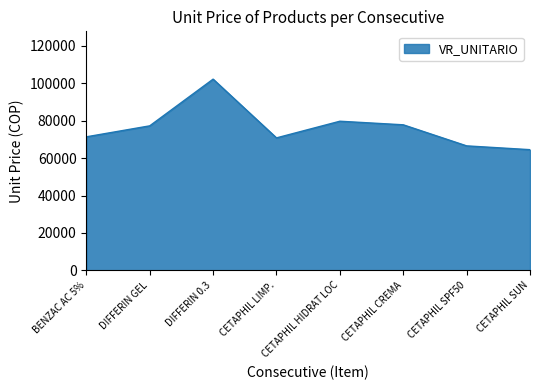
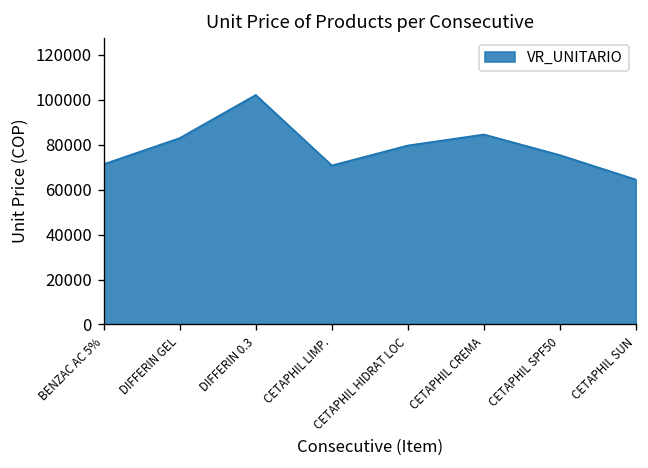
  {
    "BENZAC AC 5%": 71000,
-   "DIFFERIN GEL": 77000,
+   "DIFFERIN GEL": 83000,
    "DIFFERIN 0.3": 102000,
    "CETAPHIL LIMP.": 71000,
    "CETAPHIL HIDRAT LOC": 80000,
-   "CETAPHIL CREMA": 78000,
-   "CETAPHIL SPF50": 67000,
+   "CETAPHIL CREMA": 85000,
+   "CETAPHIL SPF50": 75000,
    "CETAPHIL SUN": 65000
  }
